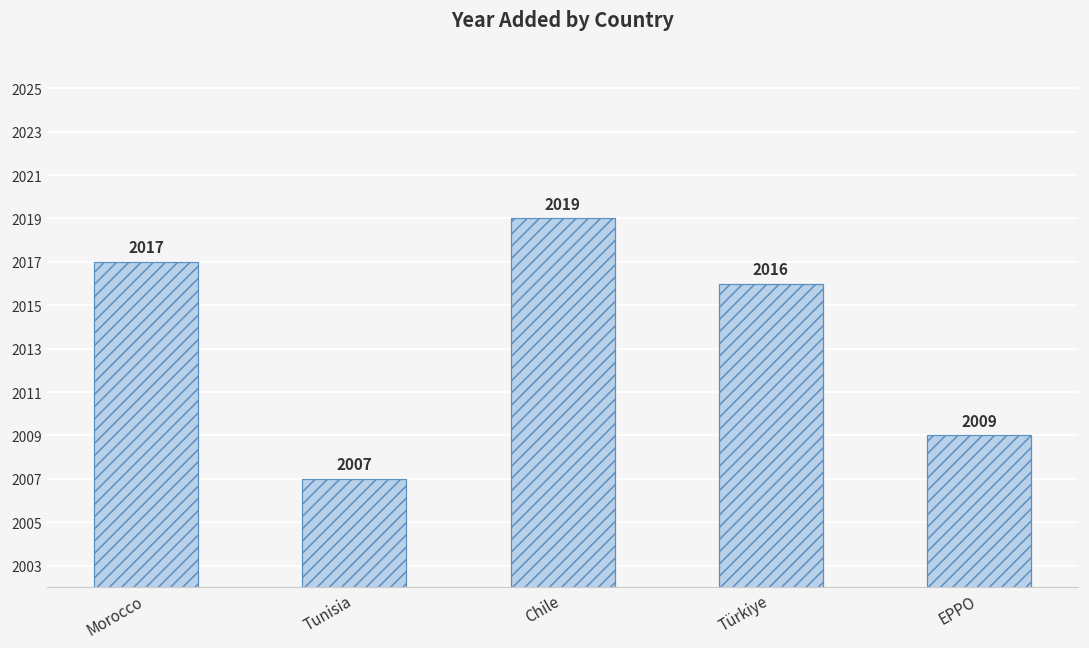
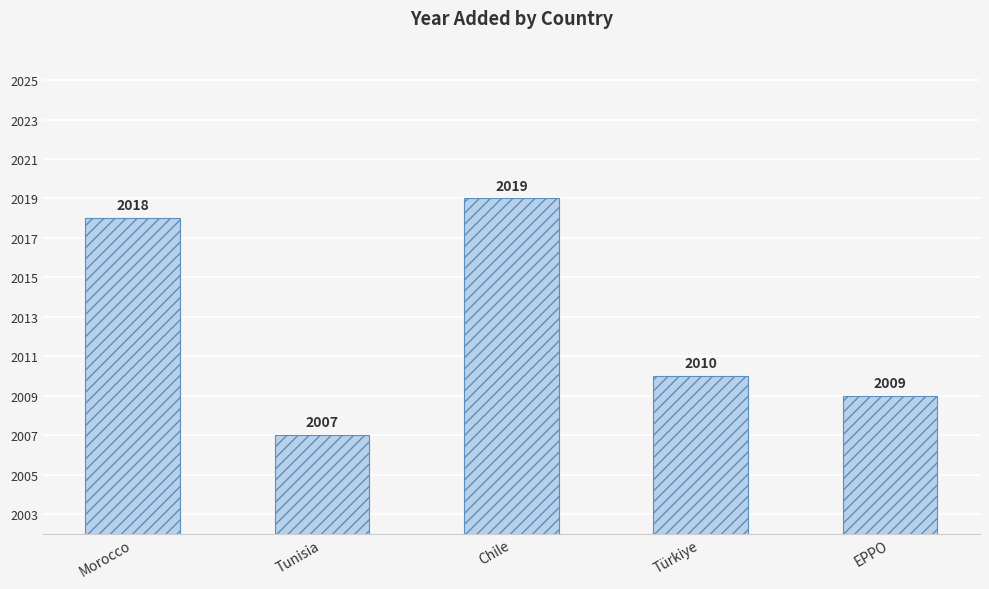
  {
-   "Morocco": 2017,
+   "Morocco": 2018,
    "Tunisia": 2007,
    "Chile": 2019,
-   "Türkiye": 2016,
+   "Türkiye": 2010,
    "EPPO": 2009
  }
